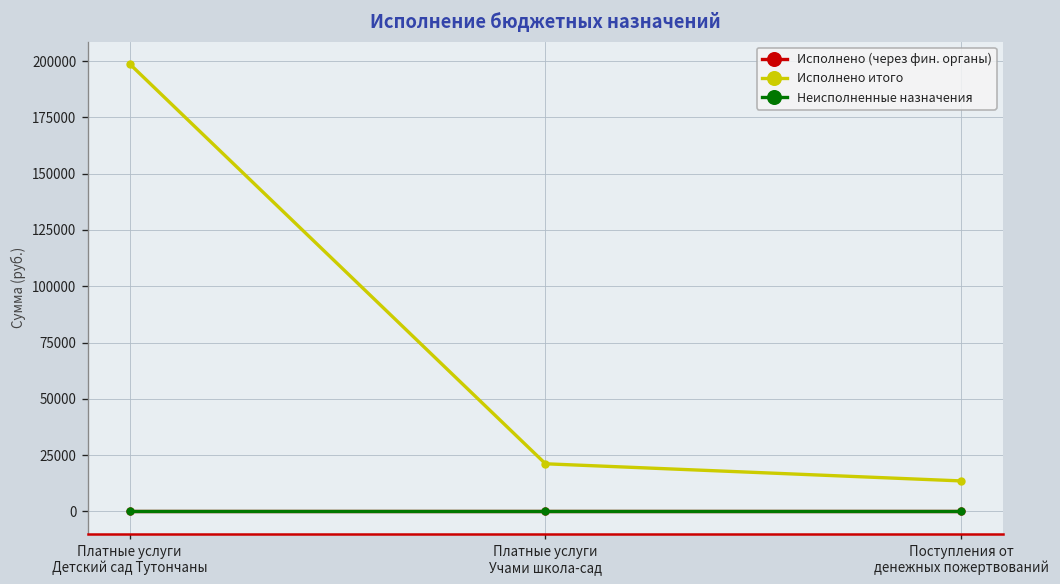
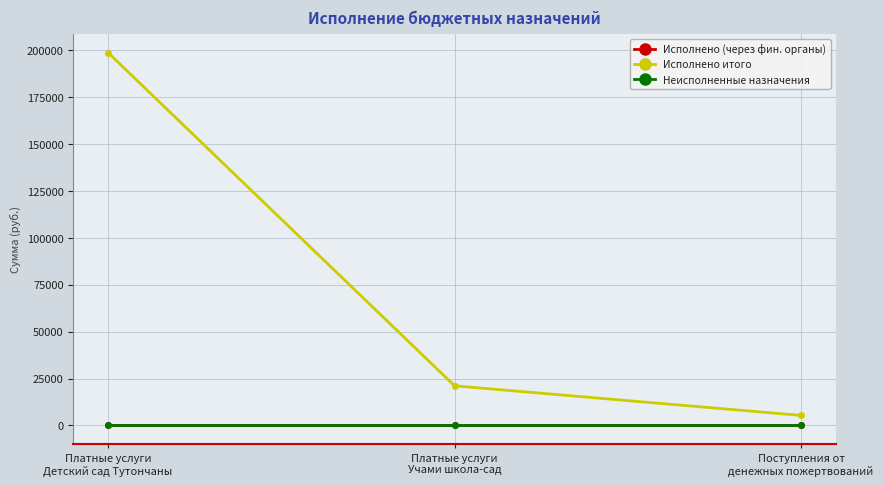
  {
    "Неисполненные назначения": {
      "Платные услуги Детский сад Тутончаны": 0,
      "Платные услуги Учами школа-сад": 0,
      "Поступления от денежных пожертвований": 0
    },
    "Исполнено итого": {
      "Платные услуги Детский сад Тутончаны": 199000,
      "Платные услуги Учами школа-сад": 21000,
-     "Поступления от денежных пожертвований": 14000
+     "Поступления от денежных пожертвований": 5000
    }
  }
